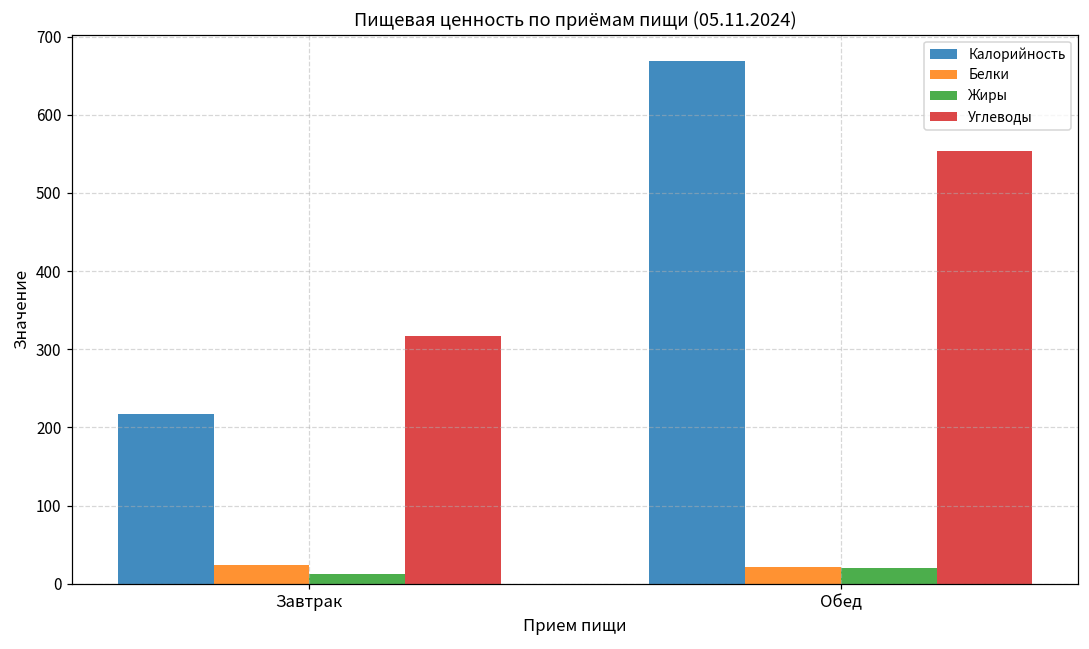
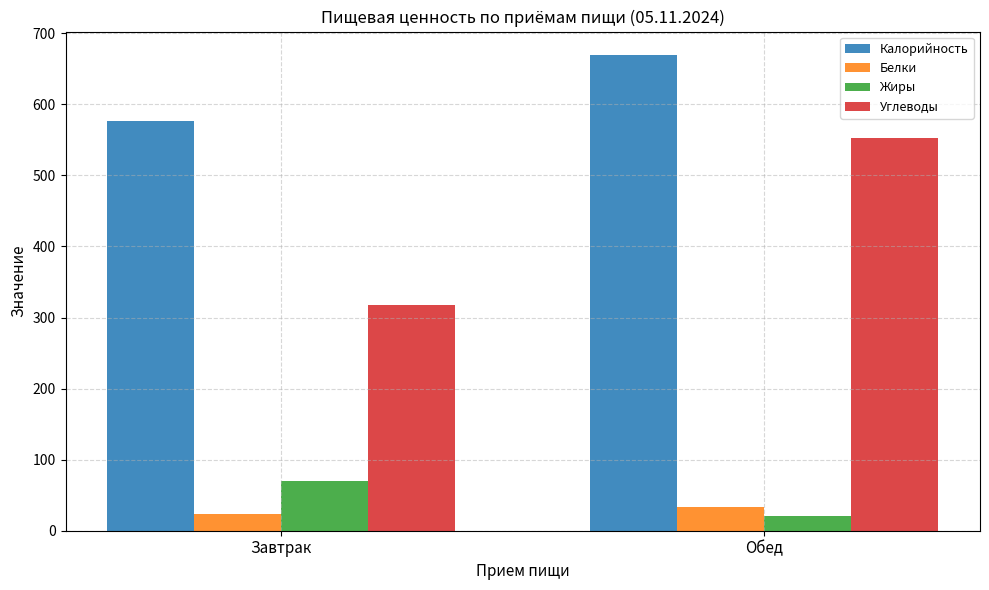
  {
    "Калорийность": {
-     "Завтрак": 220,
+     "Завтрак": 580,
      "Обед": 670
    },
    "Белки": {
      "Завтрак": 20,
-     "Обед": 20
+     "Обед": 30
    },
    "Жиры": {
-     "Завтрак": 10,
+     "Завтрак": 70,
      "Обед": 20
    },
    "Углеводы": {
      "Завтрак": 320,
      "Обед": 550
    }
  }
